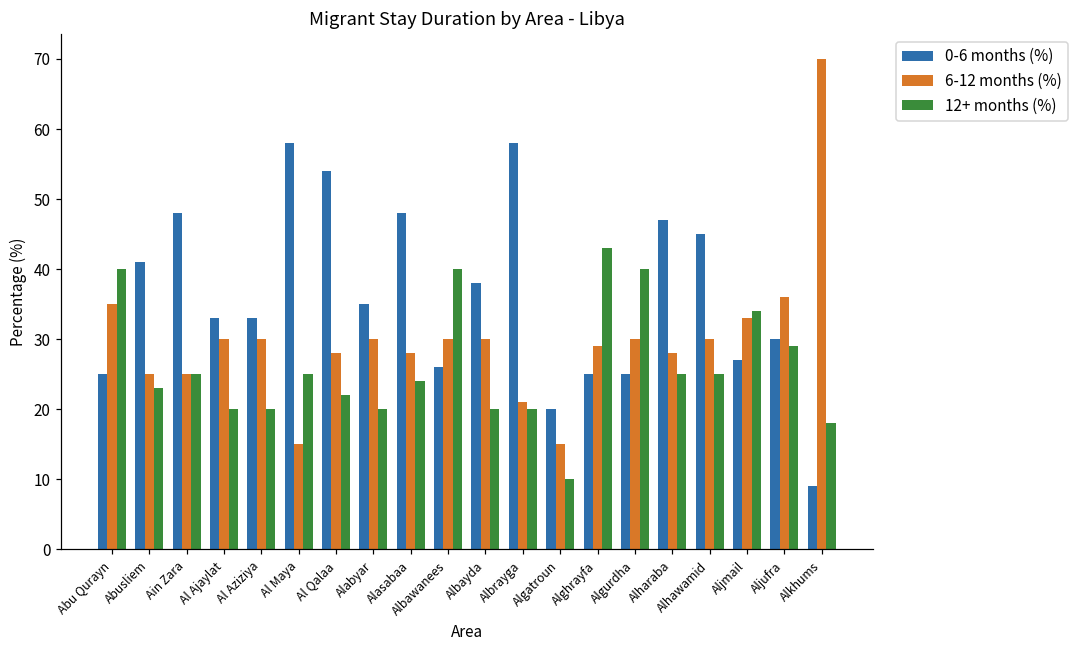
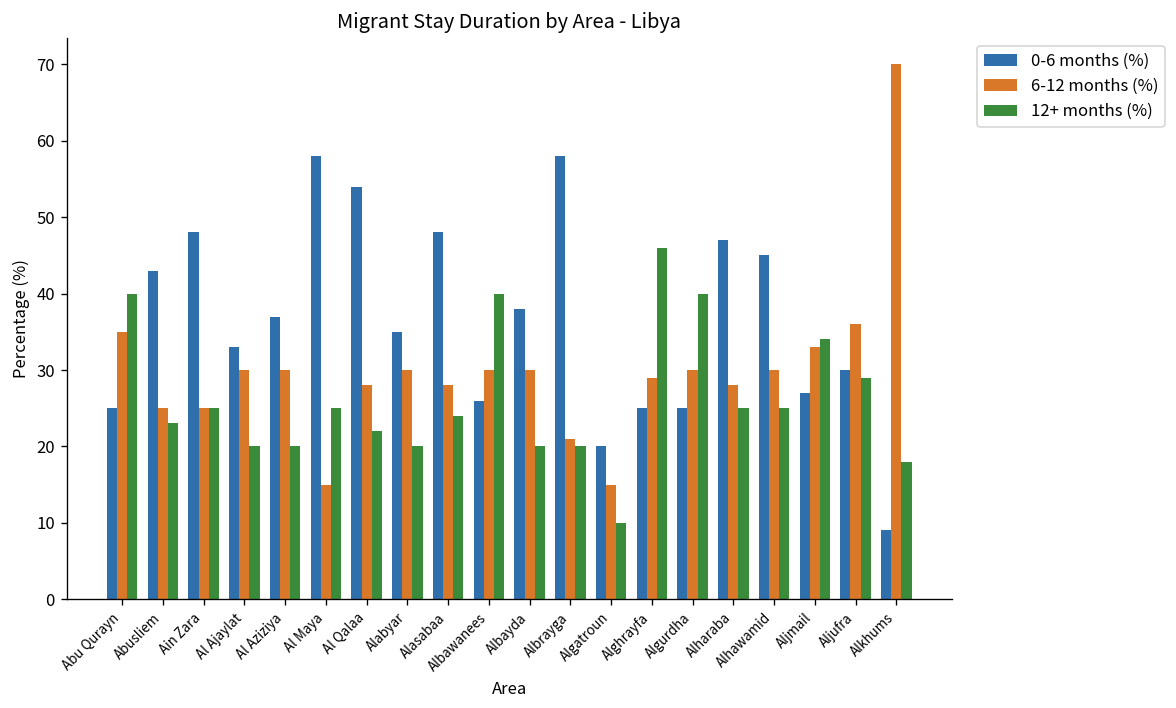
  {
    "0-6 months (%)": {
      "Abu Qurayn": 25,
-     "Abusliem": 41,
+     "Abusliem": 43,
      "Ain Zara": 48,
      "Al Ajaylat": 33,
-     "Al Aziziya": 33,
+     "Al Aziziya": 37,
      "Al Maya": 58,
      "Al Qalaa": 54,
      "Alabyar": 35,
      "Alasabaa": 48,
      "Albawanees": 26,
      "Albayda": 38,
      "Albrayga": 58,
      "Algatroun": 20,
      "Alghrayfa": 25,
      "Algurdha": 25,
      "Alharaba": 47,
      "Alhawamid": 45,
      "Aljmail": 27,
      "Aljufra": 30,
      "Alkhums": 9
    },
    "6-12 months (%)": {
      "Abu Qurayn": 35,
      "Abusliem": 25,
      "Ain Zara": 25,
      "Al Ajaylat": 30,
      "Al Aziziya": 30,
      "Al Maya": 15,
      "Al Qalaa": 28,
      "Alabyar": 30,
      "Alasabaa": 28,
      "Albawanees": 30,
      "Albayda": 30,
      "Albrayga": 21,
      "Algatroun": 15,
      "Alghrayfa": 29,
      "Algurdha": 30,
      "Alharaba": 28,
      "Alhawamid": 30,
      "Aljmail": 33,
      "Aljufra": 36,
      "Alkhums": 70
    },
    "12+ months (%)": {
      "Abu Qurayn": 40,
      "Abusliem": 23,
      "Ain Zara": 25,
      "Al Ajaylat": 20,
      "Al Aziziya": 20,
      "Al Maya": 25,
      "Al Qalaa": 22,
      "Alabyar": 20,
      "Alasabaa": 24,
      "Albawanees": 40,
      "Albayda": 20,
      "Albrayga": 20,
      "Algatroun": 10,
-     "Alghrayfa": 43,
+     "Alghrayfa": 46,
      "Algurdha": 40,
      "Alharaba": 25,
      "Alhawamid": 25,
      "Aljmail": 34,
      "Aljufra": 29,
      "Alkhums": 18
    }
  }
